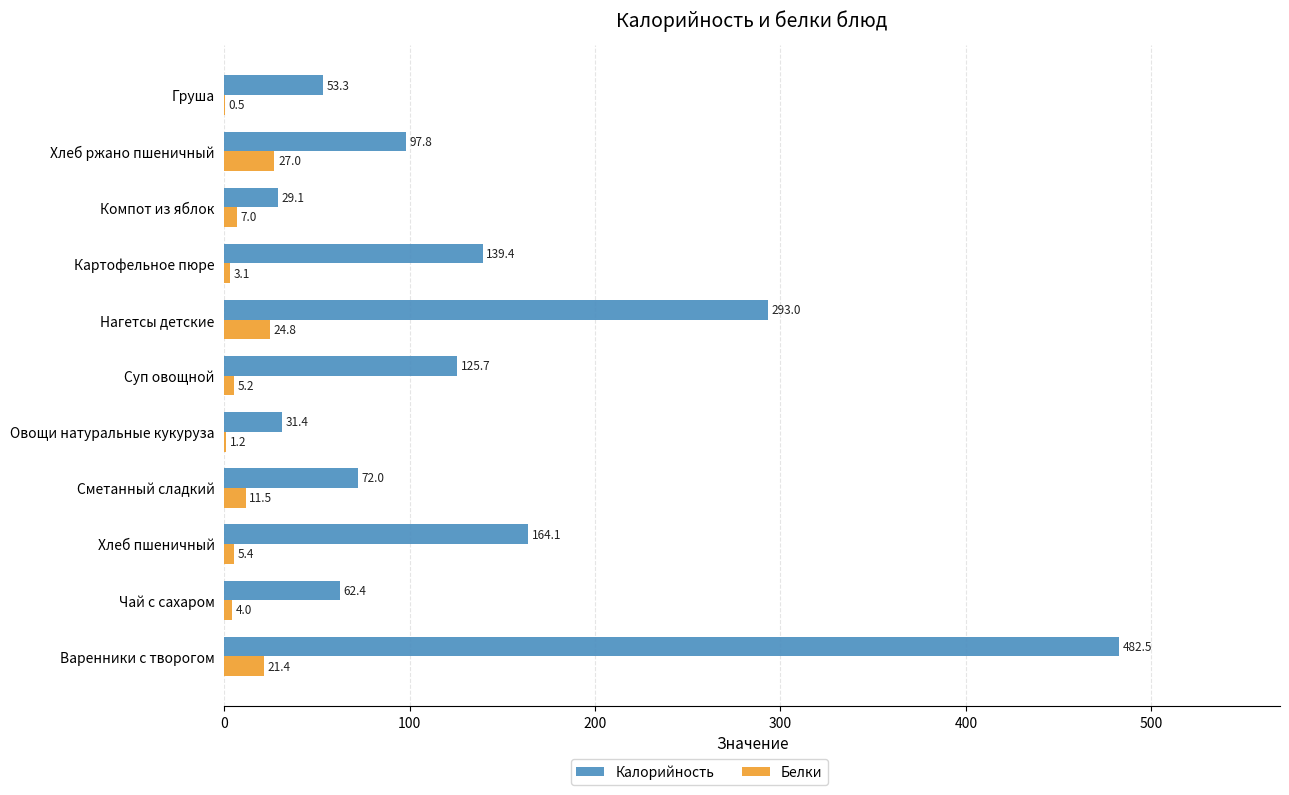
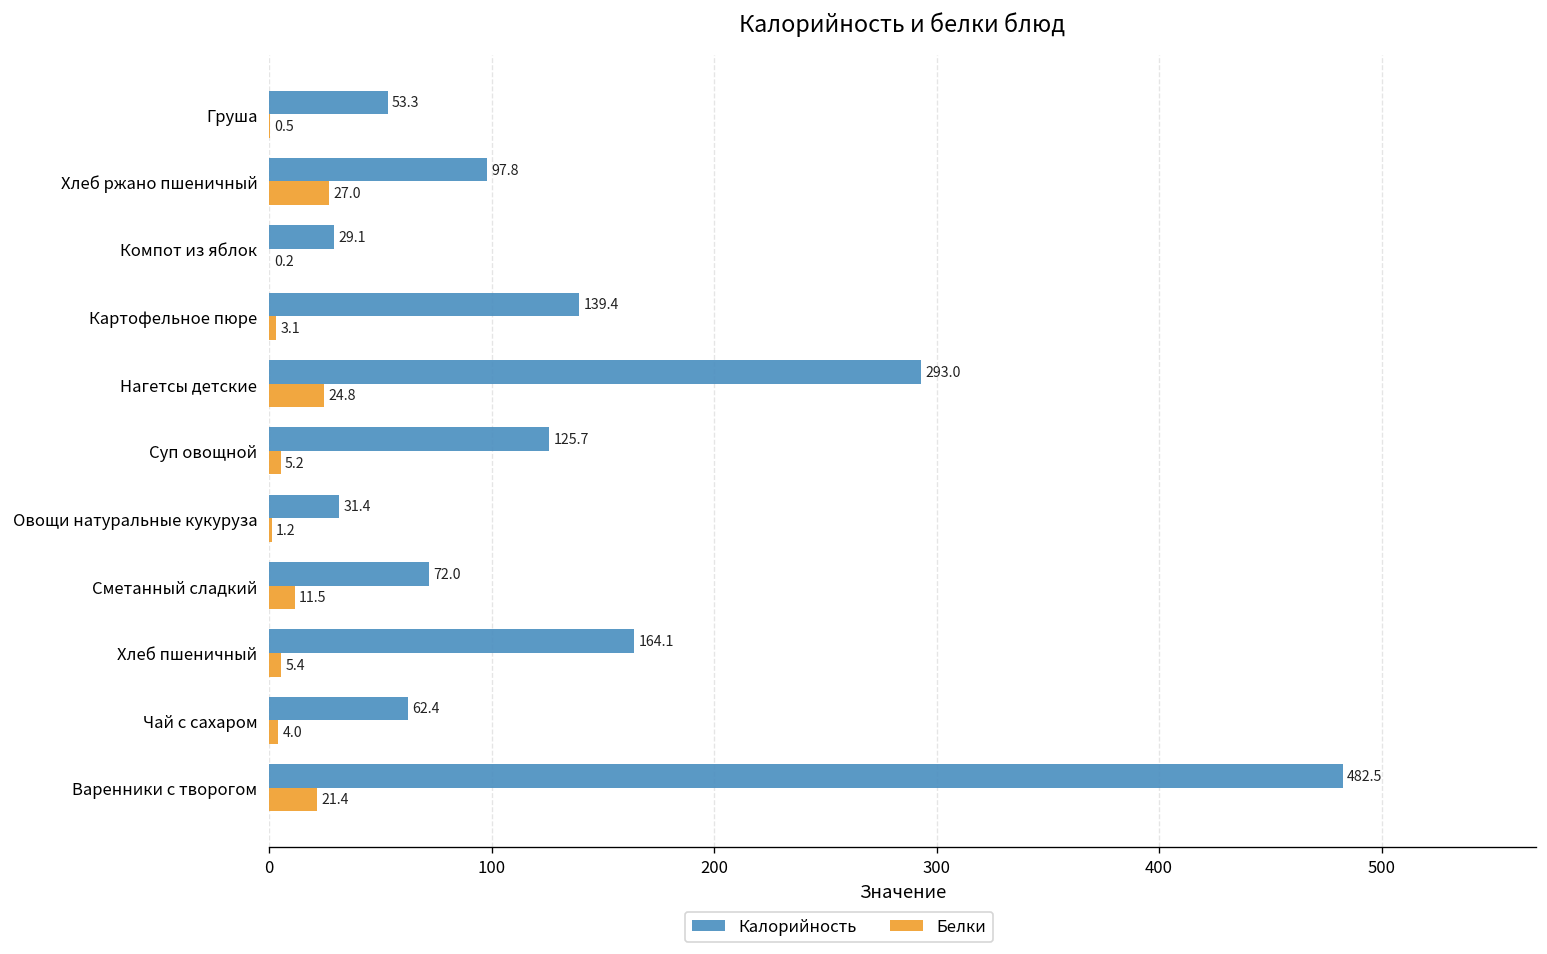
  {
    "Калорийность": {
      "Груша": 53.3,
      "Хлеб ржано пшеничный": 97.8,
      "Компот из яблок": 29.1,
      "Картофельное пюре": 139.4,
      "Нагетсы детские": 293.0,
      "Суп овощной": 125.7,
      "Овощи натуральные кукуруза": 31.4,
      "Сметанный сладкий": 72.0,
      "Хлеб пшеничный": 164.1,
      "Чай с сахаром": 62.4,
      "Варенники с творогом": 482.5
    },
    "Белки": {
      "Груша": 0.5,
      "Хлеб ржано пшеничный": 27.0,
-     "Компот из яблок": 7.0,
+     "Компот из яблок": 0.2,
      "Картофельное пюре": 3.1,
      "Нагетсы детские": 24.8,
      "Суп овощной": 5.2,
      "Овощи натуральные кукуруза": 1.2,
      "Сметанный сладкий": 11.5,
      "Хлеб пшеничный": 5.4,
      "Чай с сахаром": 4.0,
      "Варенники с творогом": 21.4
    }
  }
